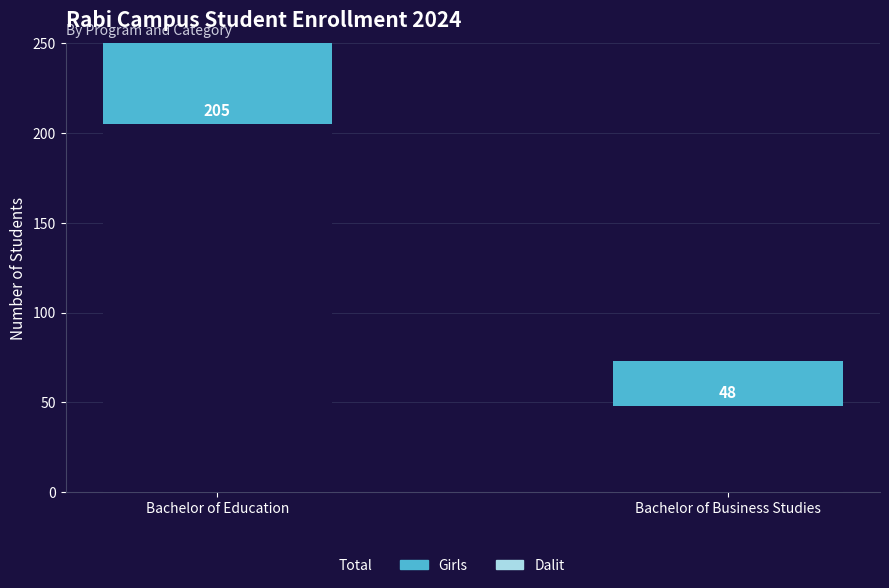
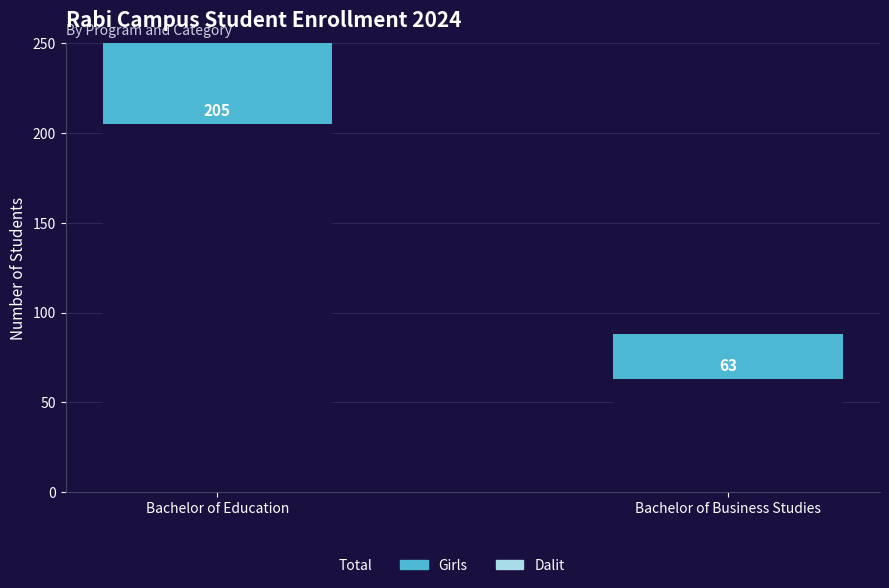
  {
    "Total": {
      "Bachelor of Education": 205,
-     "Bachelor of Business Studies": 48
+     "Bachelor of Business Studies": 63
    },
    "Dalit": {
      "Bachelor of Business Studies": 0
    }
  }
